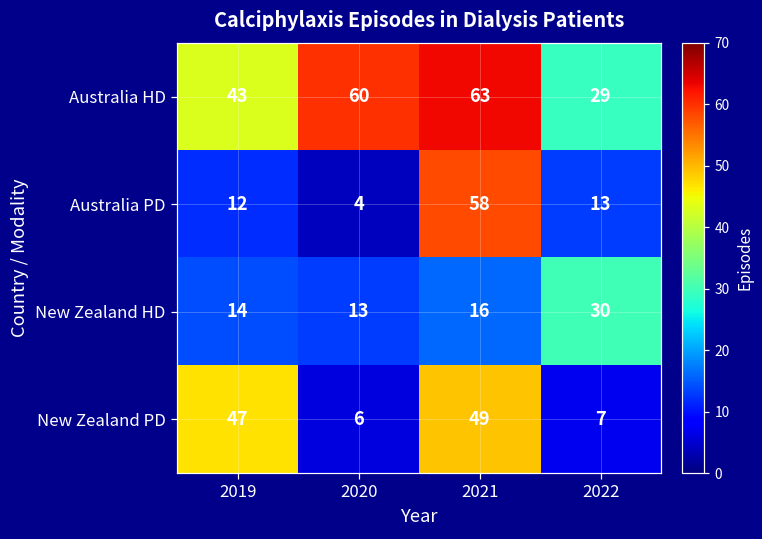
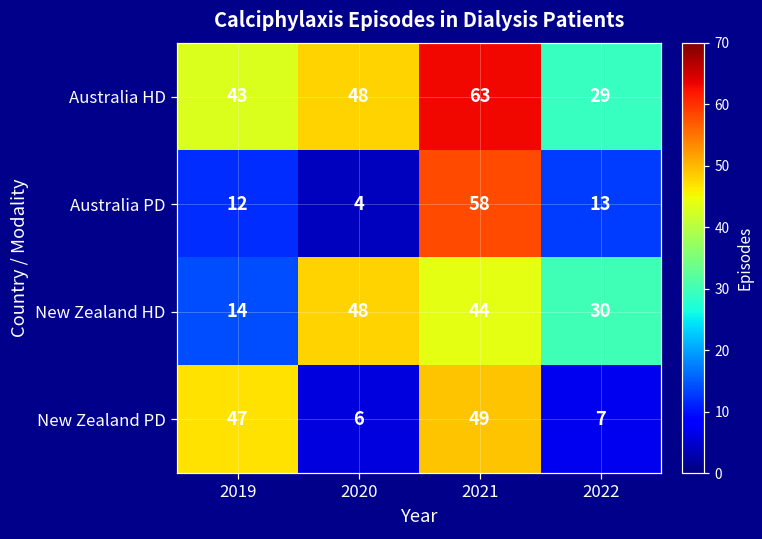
  {
    "Australia HD": {
      "2019": 43,
-     "2020": 60,
+     "2020": 48,
      "2021": 63,
      "2022": 29
    },
    "Australia PD": {
      "2019": 12,
      "2020": 4,
      "2021": 58,
      "2022": 13
    },
    "New Zealand HD": {
      "2019": 14,
-     "2020": 13,
-     "2021": 16,
+     "2020": 48,
+     "2021": 44,
      "2022": 30
    },
    "New Zealand PD": {
      "2019": 47,
      "2020": 6,
      "2021": 49,
      "2022": 7
    }
  }
